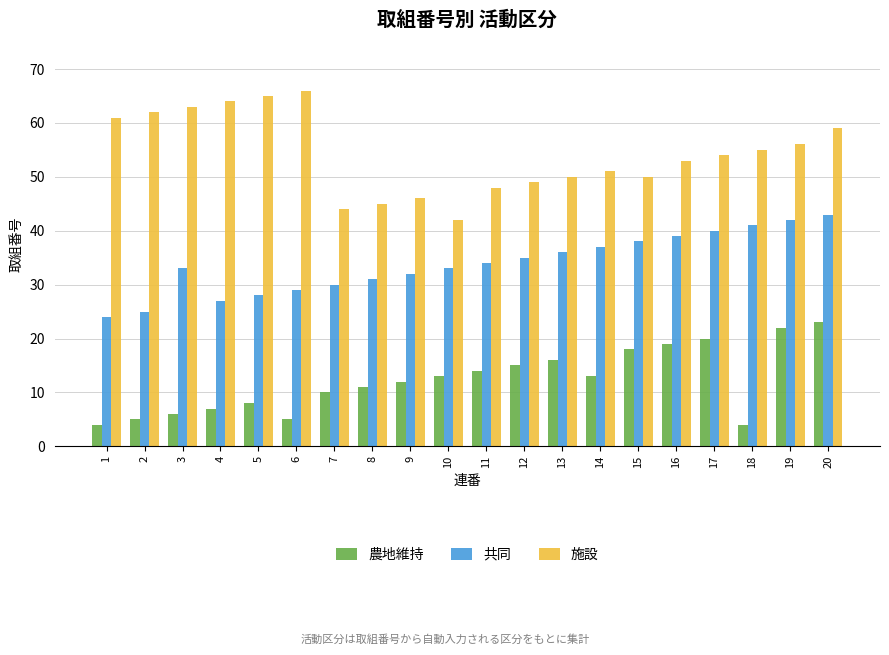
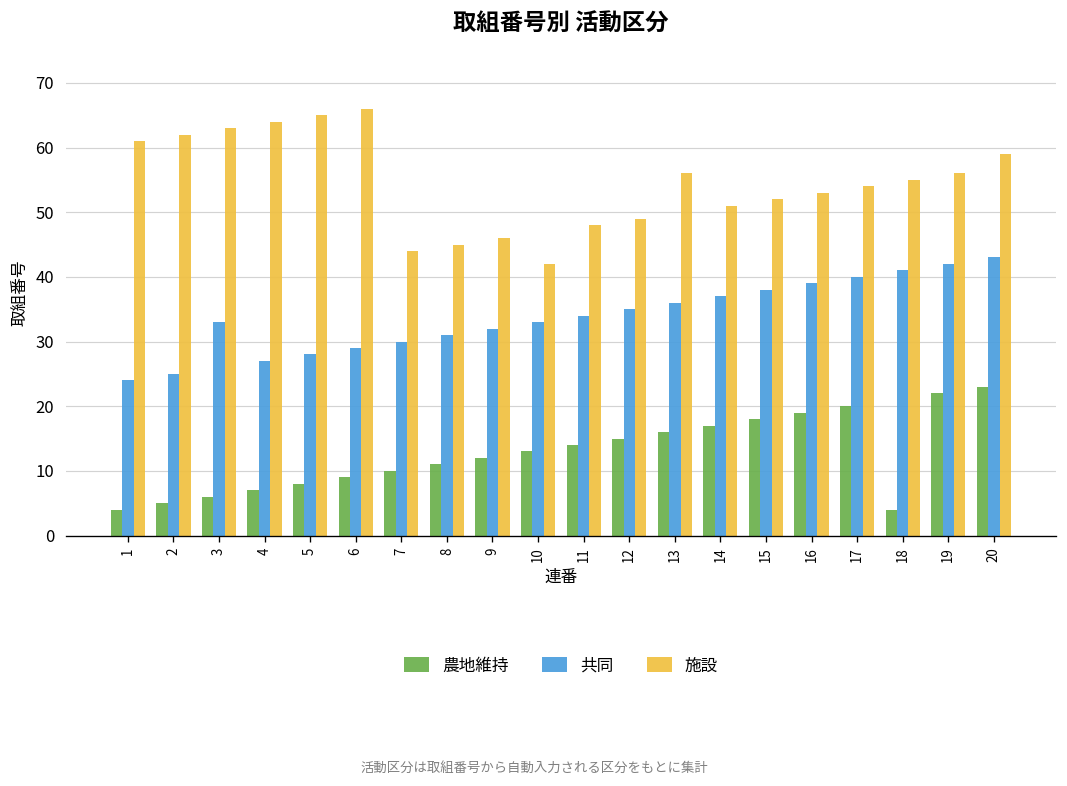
  {
    "農地維持": {
      "1": 4,
      "2": 5,
      "3": 6,
      "4": 7,
      "5": 8,
-     "6": 5,
+     "6": 9,
      "7": 10,
      "8": 11,
      "9": 12,
      "10": 13,
      "11": 14,
      "12": 15,
      "13": 16,
-     "14": 13,
+     "14": 17,
      "15": 18,
      "16": 19,
      "17": 20,
      "18": 4,
      "19": 22,
      "20": 23
    },
    "共同": {
      "1": 24,
      "2": 25,
      "3": 33,
      "4": 27,
      "5": 28,
      "6": 29,
      "7": 30,
      "8": 31,
      "9": 32,
      "10": 33,
      "11": 34,
      "12": 35,
      "13": 36,
      "14": 37,
      "15": 38,
      "16": 39,
      "17": 40,
      "18": 41,
      "19": 42,
      "20": 43
    },
    "施設": {
      "1": 61,
      "2": 62,
      "3": 63,
      "4": 64,
      "5": 65,
      "6": 66,
      "7": 44,
      "8": 45,
      "9": 46,
      "10": 42,
      "11": 48,
      "12": 49,
-     "13": 50,
+     "13": 56,
      "14": 51,
-     "15": 50,
+     "15": 52,
      "16": 53,
      "17": 54,
      "18": 55,
      "19": 56,
      "20": 59
    }
  }
